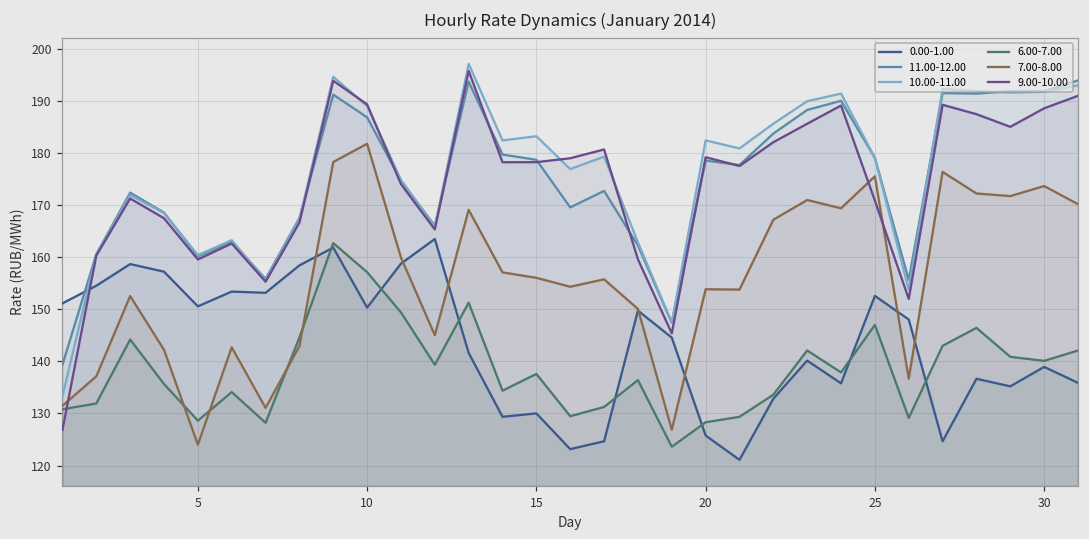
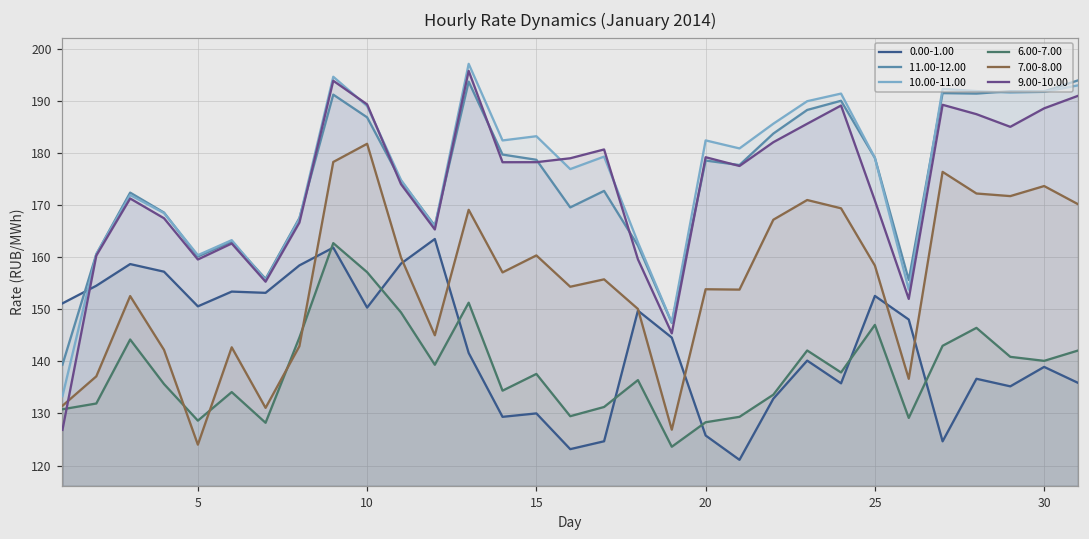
  {
    "7.00-8.00": {
      "5": 124,
      "10": 182,
-     "15": 156,
+     "15": 160,
      "20": 154,
-     "25": 176,
+     "25": 158,
      "30": 174
    }
  }
